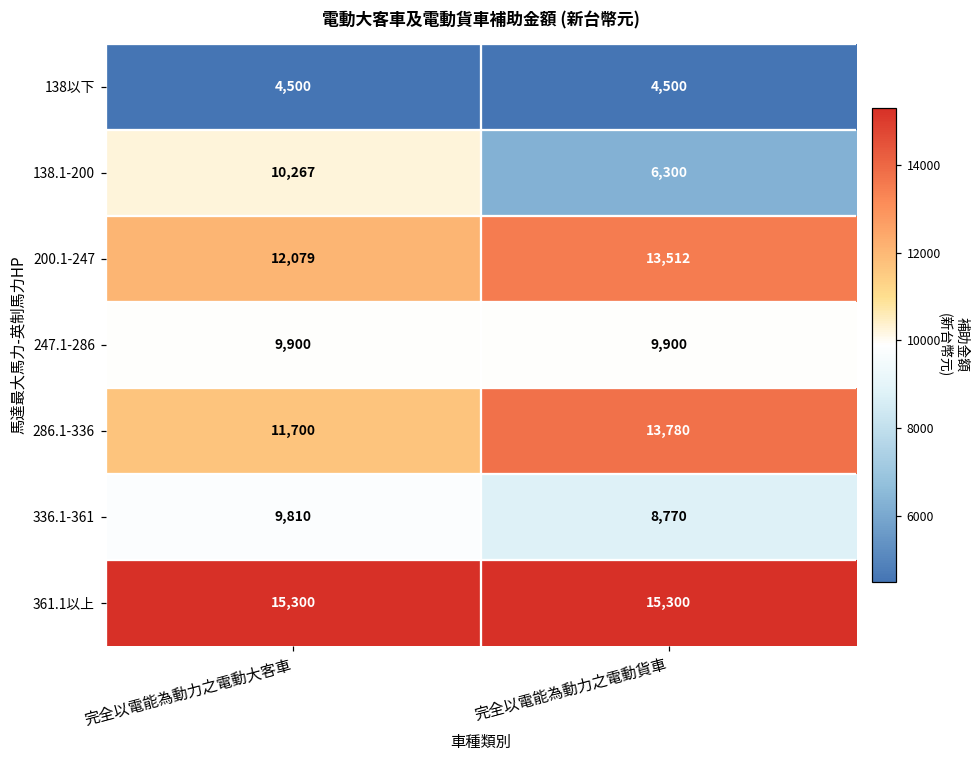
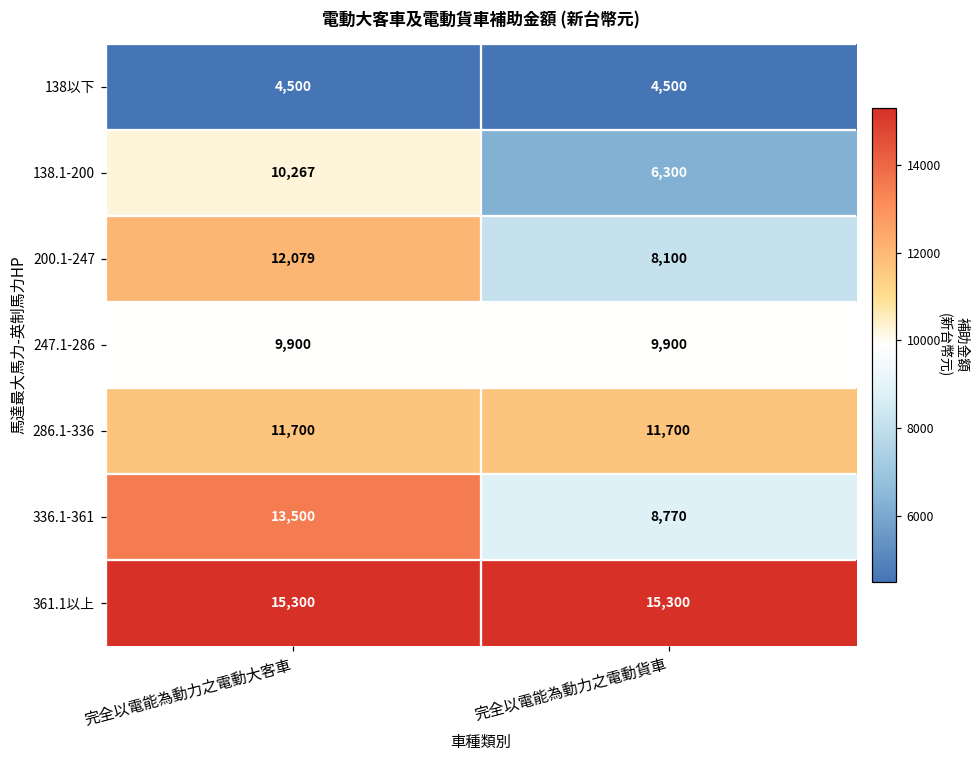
  {
    "138以下": {
      "完全以電能為動力之電動大客車": "4,500",
      "完全以電能為動力之電動貨車": "4,500"
    },
    "138.1-200": {
      "完全以電能為動力之電動大客車": "10,267",
      "完全以電能為動力之電動貨車": "6,300"
    },
    "200.1-247": {
      "完全以電能為動力之電動大客車": "12,079",
-     "完全以電能為動力之電動貨車": "13,512"
+     "完全以電能為動力之電動貨車": "8,100"
    },
    "247.1-286": {
      "完全以電能為動力之電動大客車": "9,900",
      "完全以電能為動力之電動貨車": "9,900"
    },
    "286.1-336": {
      "完全以電能為動力之電動大客車": "11,700",
-     "完全以電能為動力之電動貨車": "13,780"
+     "完全以電能為動力之電動貨車": "11,700"
    },
    "336.1-361": {
-     "完全以電能為動力之電動大客車": "9,810",
+     "完全以電能為動力之電動大客車": "13,500",
      "完全以電能為動力之電動貨車": "8,770"
    },
    "361.1以上": {
      "完全以電能為動力之電動大客車": "15,300",
      "完全以電能為動力之電動貨車": "15,300"
    }
  }
